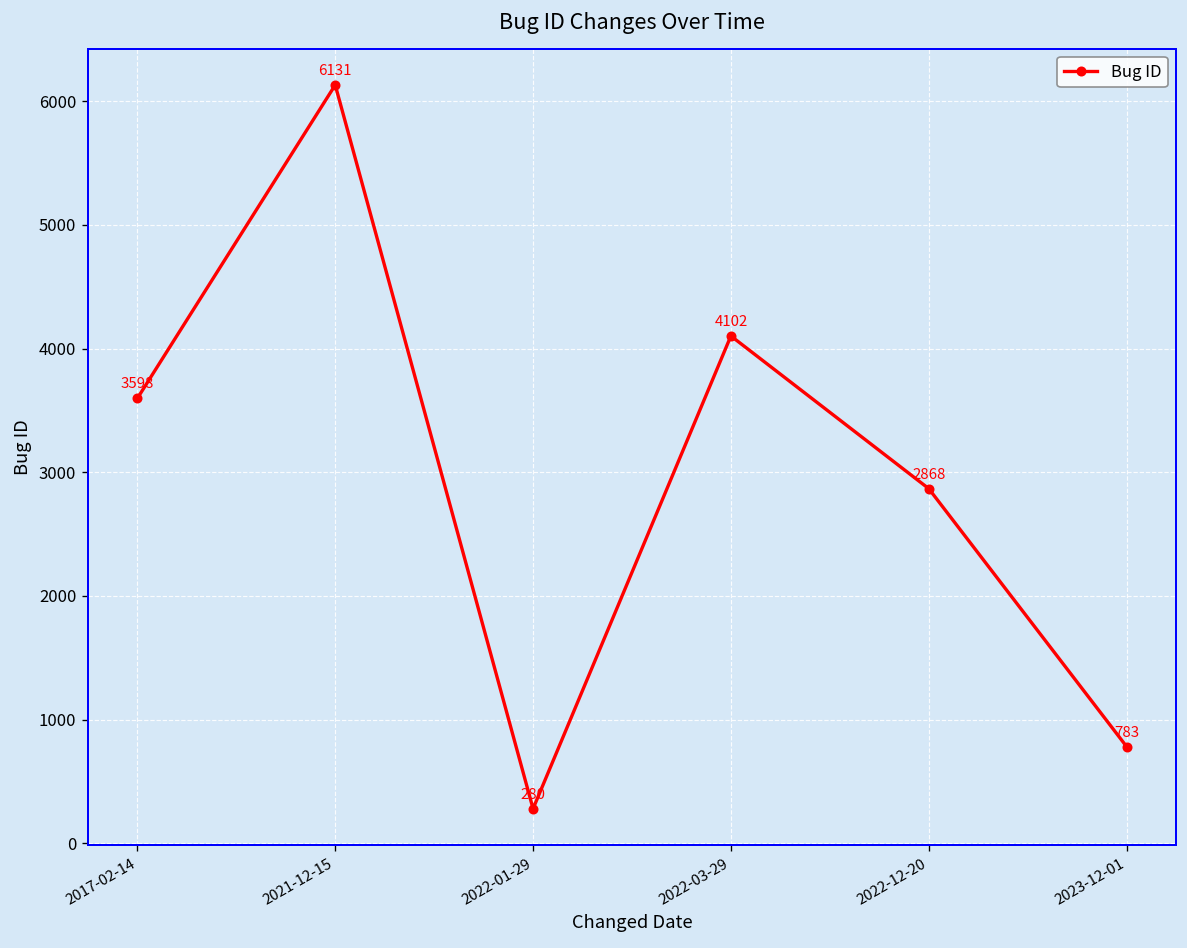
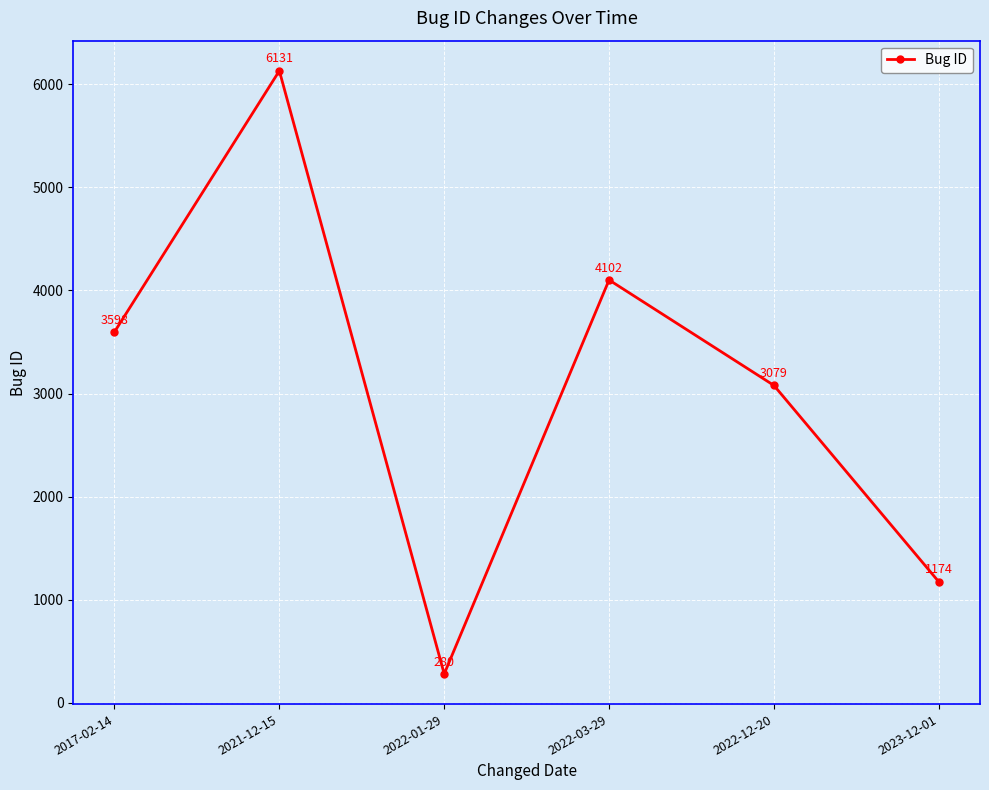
  {
    "2017-02-14": 3598,
    "2021-12-15": 6131,
    "2022-01-29": 280,
    "2022-03-29": 4102,
-   "2022-12-20": 2868,
-   "2023-12-01": 783
+   "2022-12-20": 3079,
+   "2023-12-01": 1174
  }
